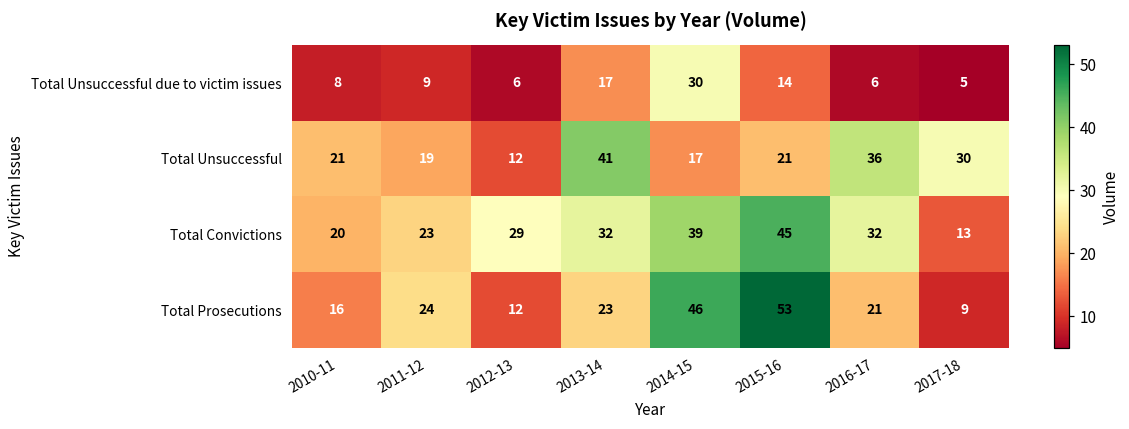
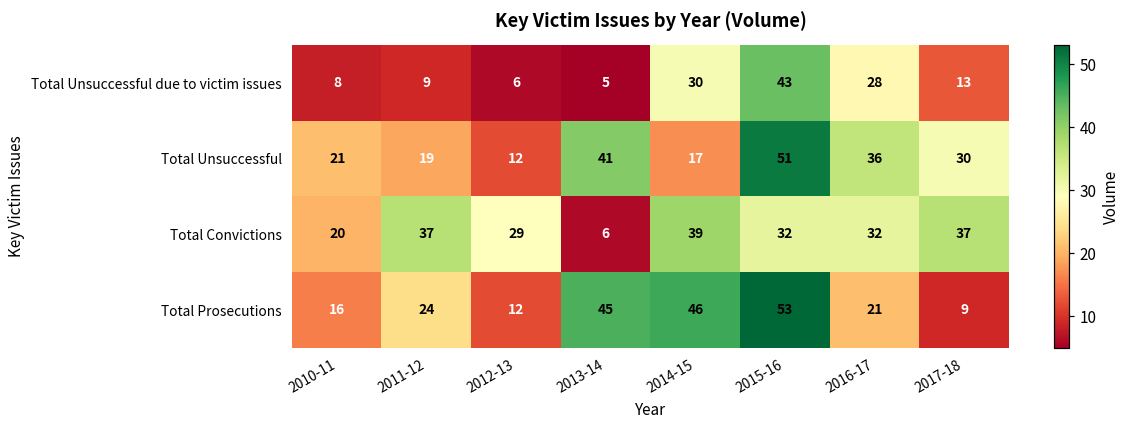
  {
    "Total Unsuccessful due to victim issues": {
      "2010-11": 8,
      "2011-12": 9,
      "2012-13": 6,
-     "2013-14": 17,
+     "2013-14": 5,
      "2014-15": 30,
-     "2015-16": 14,
-     "2016-17": 6,
-     "2017-18": 5
+     "2015-16": 43,
+     "2016-17": 28,
+     "2017-18": 13
    },
    "Total Unsuccessful": {
      "2010-11": 21,
      "2011-12": 19,
      "2012-13": 12,
      "2013-14": 41,
      "2014-15": 17,
-     "2015-16": 21,
+     "2015-16": 51,
      "2016-17": 36,
      "2017-18": 30
    },
    "Total Convictions": {
      "2010-11": 20,
-     "2011-12": 23,
+     "2011-12": 37,
      "2012-13": 29,
-     "2013-14": 32,
+     "2013-14": 6,
      "2014-15": 39,
-     "2015-16": 45,
+     "2015-16": 32,
      "2016-17": 32,
-     "2017-18": 13
+     "2017-18": 37
    },
    "Total Prosecutions": {
      "2010-11": 16,
      "2011-12": 24,
      "2012-13": 12,
-     "2013-14": 23,
+     "2013-14": 45,
      "2014-15": 46,
      "2015-16": 53,
      "2016-17": 21,
      "2017-18": 9
    }
  }
